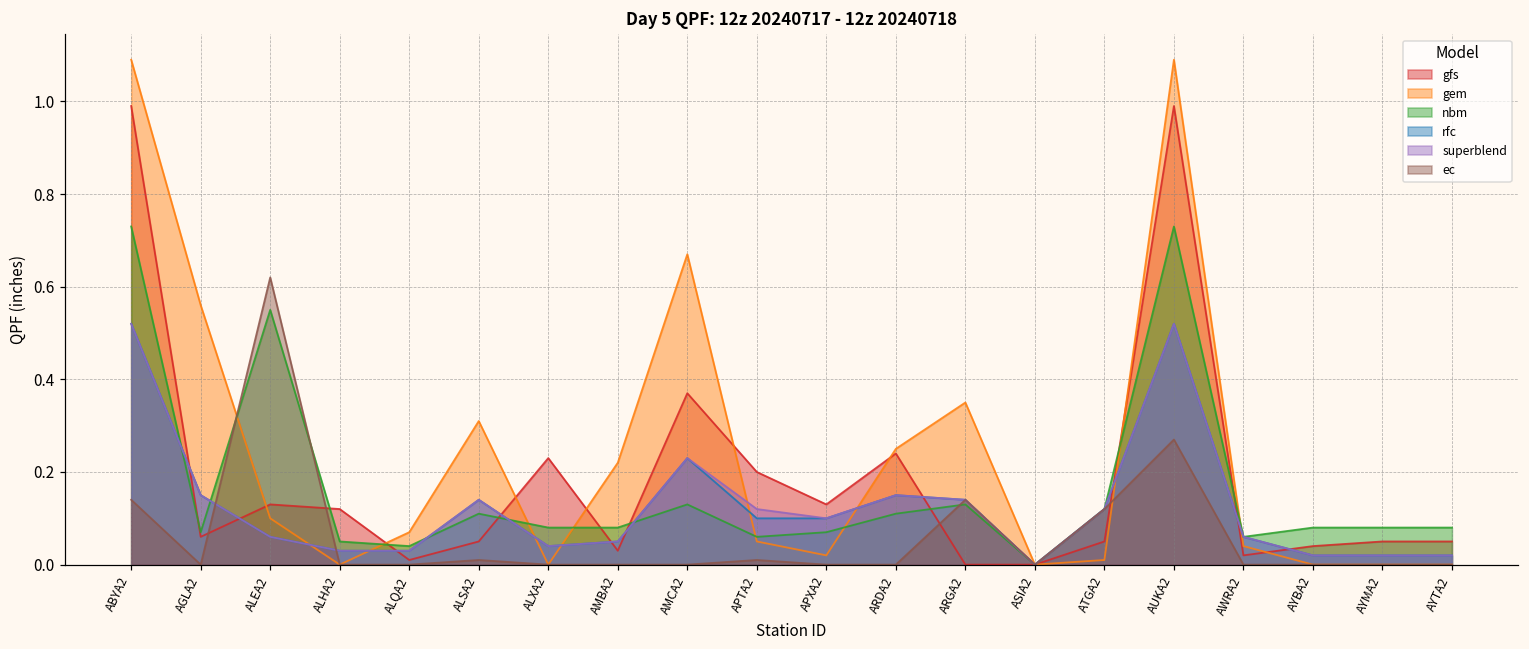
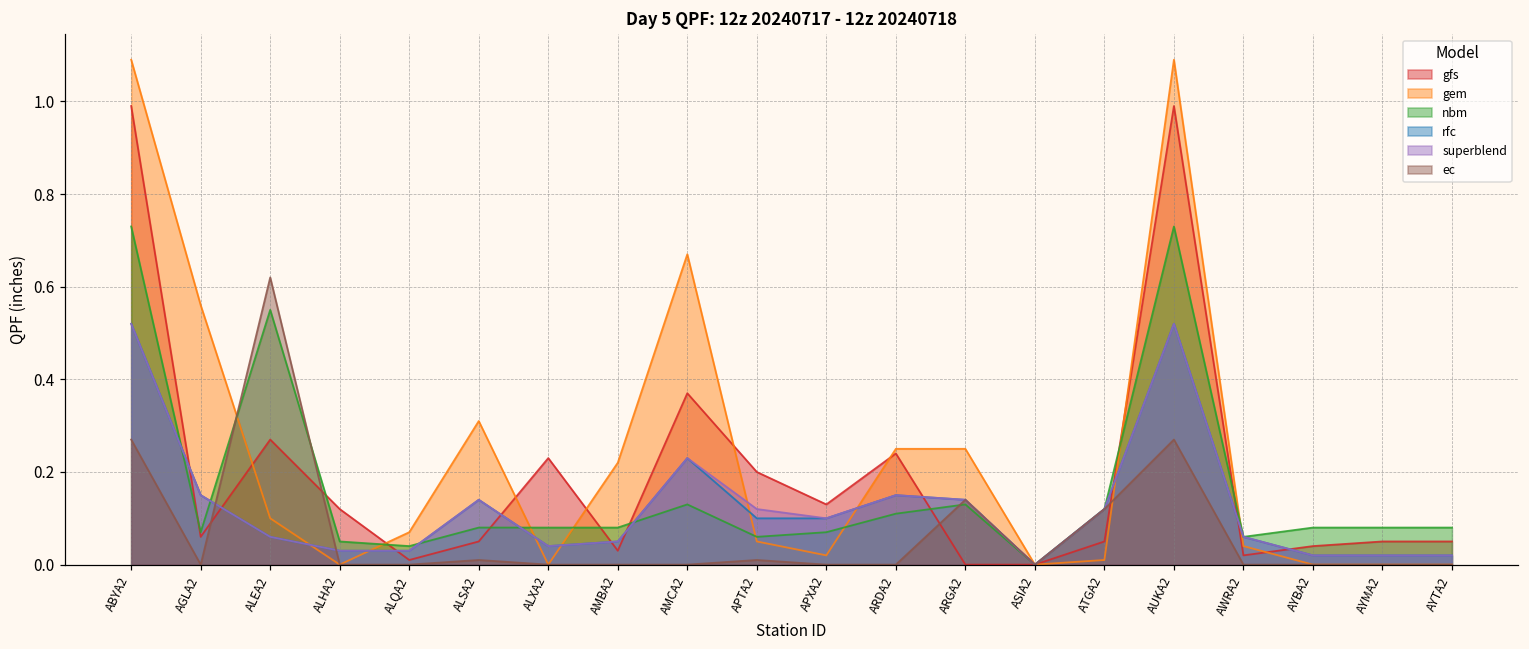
  {
    "gfs": {
      "ABYA2": 0.99,
      "AGLA2": 0.06,
-     "ALEA2": 0.13,
+     "ALEA2": 0.27,
      "ALHA2": 0.12,
      "ALQA2": 0.01,
      "ALSA2": 0.05,
      "ALXA2": 0.23,
      "AMBA2": 0.03,
      "AMCA2": 0.37,
      "APTA2": 0.20,
      "APXA2": 0.13,
      "ARDA2": 0.24,
      "ARGA2": 0.00,
      "ATGA2": 0.05,
      "AUKA2": 0.99,
      "AWRA2": 0.02,
      "AYBA2": 0.04,
      "AYMA2": 0.05,
      "AYTA2": 0.05
    },
    "gem": {
      "ABYA2": 1.09,
      "AGLA2": 0.56,
      "ALEA2": 0.10,
      "ALQA2": 0.07,
      "ALSA2": 0.31,
      "AMBA2": 0.22,
      "AMCA2": 0.67,
      "APTA2": 0.05,
      "APXA2": 0.02,
      "ARDA2": 0.25,
-     "ARGA2": 0.35,
+     "ARGA2": 0.25,
      "ATGA2": 0.01,
      "AUKA2": 1.09,
      "AWRA2": 0.04
    },
    "nbm": {
      "ABYA2": 0.73,
      "AGLA2": 0.07,
      "ALEA2": 0.55,
      "ALHA2": 0.05,
      "ALQA2": 0.04,
-     "ALSA2": 0.11,
+     "ALSA2": 0.08,
      "ALXA2": 0.08,
      "AMBA2": 0.08,
      "AMCA2": 0.13,
      "APTA2": 0.06,
      "APXA2": 0.07,
      "ARDA2": 0.11,
      "ARGA2": 0.13,
      "AUKA2": 0.73,
      "AYBA2": 0.08,
      "AYMA2": 0.08,
      "AYTA2": 0.08
    },
    "rfc": {
      "APTA2": 0.10
    },
    "superblend": {
      "APTA2": 0.12
    },
    "ec": {
-     "ABYA2": 0.14,
+     "ABYA2": 0.27,
      "AGLA2": 0.00,
      "ALEA2": 0.62,
      "ALQA2": 0.00,
      "ALSA2": 0.01,
      "AMBA2": 0.00,
      "AMCA2": 0.00,
      "APTA2": 0.01,
      "APXA2": 0.00,
      "ARDA2": 0.00,
      "AUKA2": 0.27,
      "AWRA2": 0.00
    }
  }
